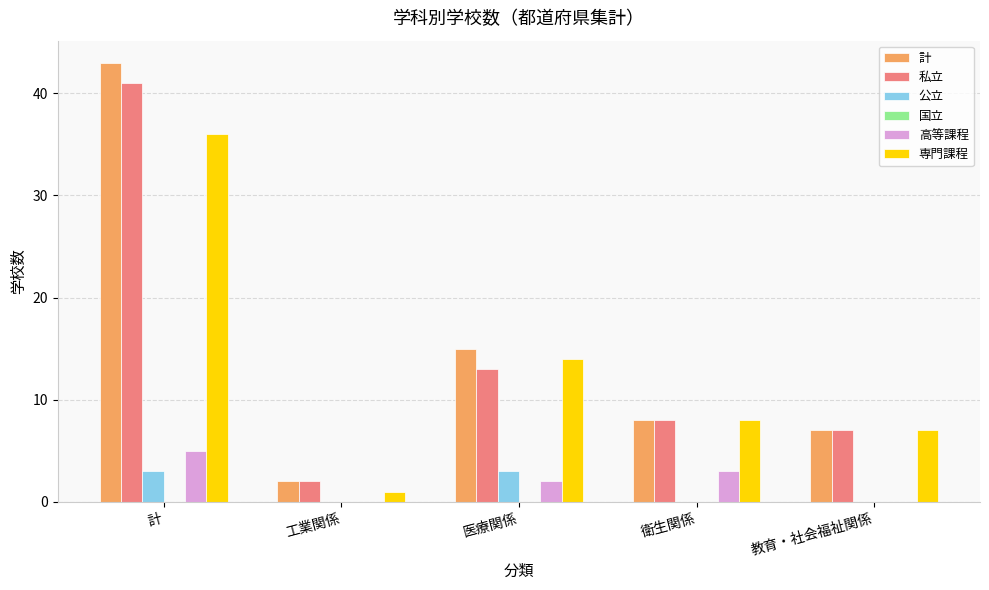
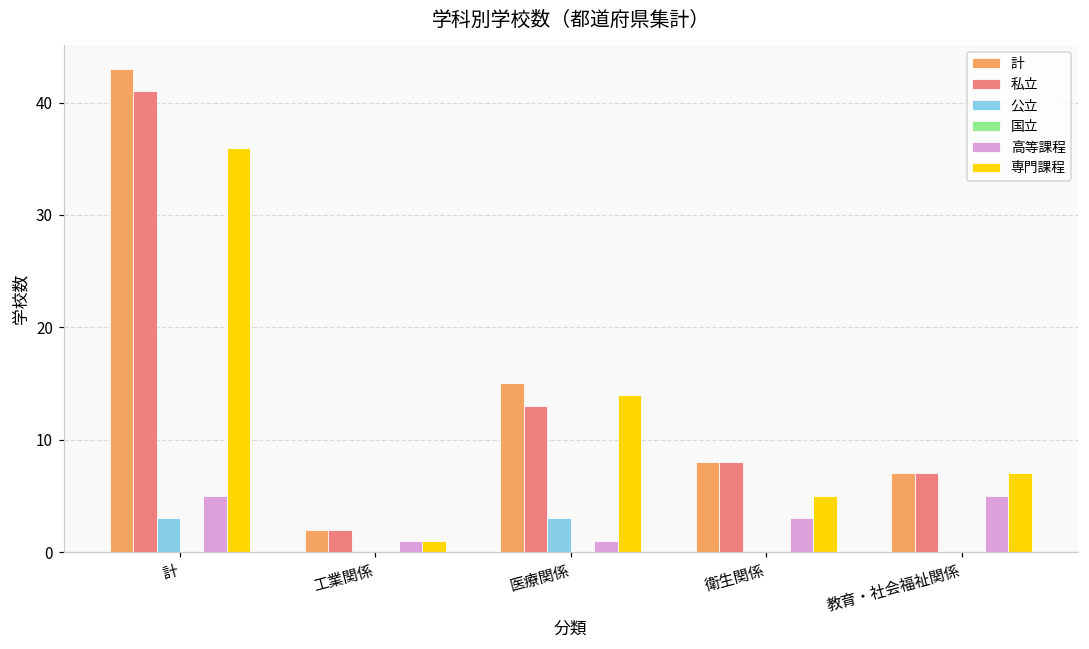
  {
    "公立": {
      "計": 3,
      "工業関係": 0,
      "医療関係": 3,
      "衛生関係": 0,
      "教育・社会福祉関係": 0
    },
    "国立": {
      "計": 0,
      "工業関係": 0,
      "医療関係": 0,
      "衛生関係": 0,
      "教育・社会福祉関係": 0
    },
    "高等課程": {
      "計": 5,
-     "工業関係": 0,
-     "医療関係": 2,
+     "工業関係": 1,
+     "医療関係": 1,
      "衛生関係": 3,
-     "教育・社会福祉関係": 0
+     "教育・社会福祉関係": 5
    },
    "専門課程": {
      "計": 36,
      "工業関係": 1,
      "医療関係": 14,
-     "衛生関係": 8,
+     "衛生関係": 5,
      "教育・社会福祉関係": 7
    }
  }
